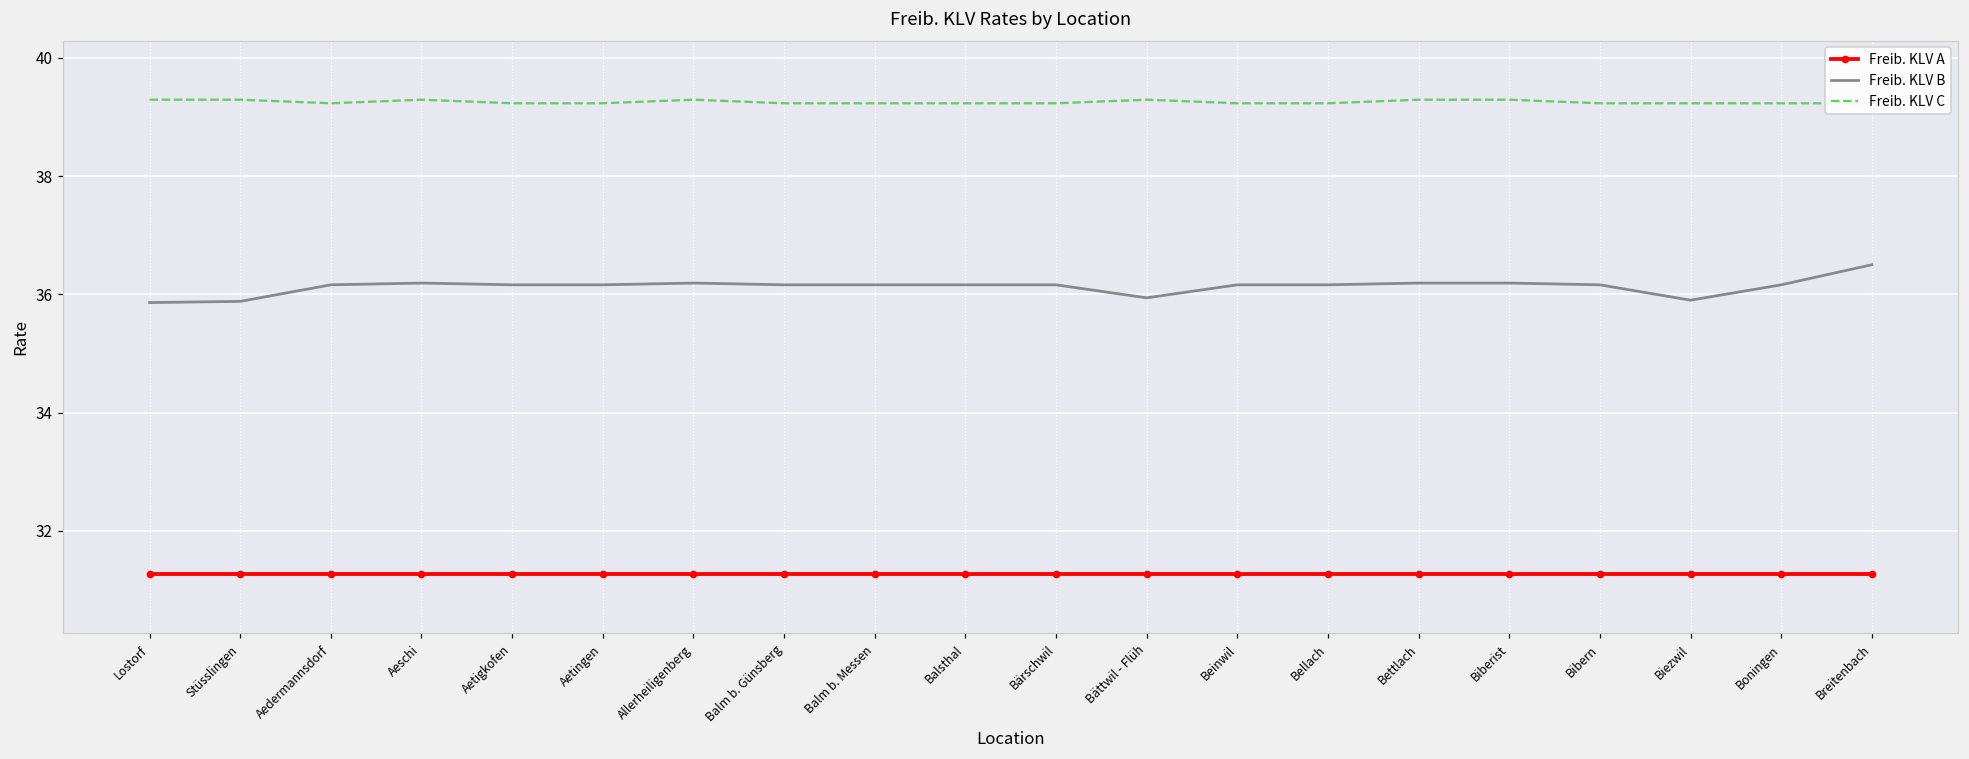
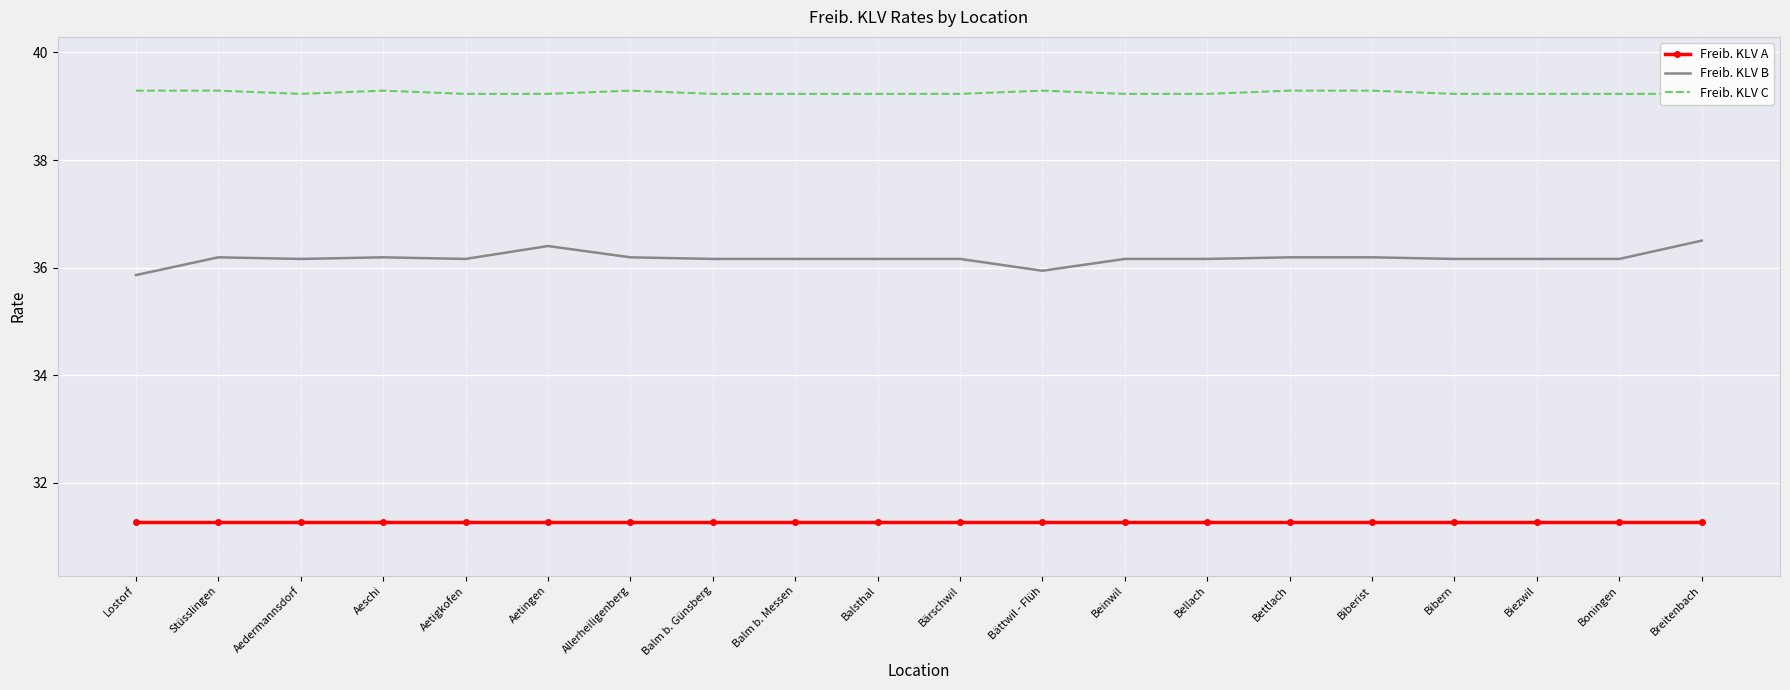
  {
    "Freib. KLV A": {
      "Lostorf": 31.3,
      "Stüsslingen": 31.3,
      "Aedermannsdorf": 31.3,
      "Aeschi": 31.3,
      "Aetigkofen": 31.3,
      "Aetingen": 31.3,
      "Allerheiligenberg": 31.3,
      "Balm b. Günsberg": 31.3,
      "Balm b. Messen": 31.3,
      "Balsthal": 31.3,
      "Bärschwil": 31.3,
      "Bättwil - Flüh": 31.3,
      "Beinwil": 31.3,
      "Bellach": 31.3,
      "Bettlach": 31.3,
      "Biberist": 31.3,
      "Bibern": 31.3,
      "Biezwil": 31.3,
      "Boningen": 31.3,
      "Breitenbach": 31.3
    },
    "Freib. KLV B": {
      "Lostorf": 35.9,
-     "Stüsslingen": 35.9,
+     "Stüsslingen": 36.2,
      "Aedermannsdorf": 36.2,
      "Aeschi": 36.2,
      "Aetigkofen": 36.2,
-     "Aetingen": 36.2,
+     "Aetingen": 36.4,
      "Allerheiligenberg": 36.2,
      "Balm b. Günsberg": 36.2,
      "Balm b. Messen": 36.2,
      "Balsthal": 36.2,
      "Bärschwil": 36.2,
      "Bättwil - Flüh": 35.9,
      "Beinwil": 36.2,
      "Bellach": 36.2,
      "Bettlach": 36.2,
      "Biberist": 36.2,
      "Bibern": 36.2,
-     "Biezwil": 35.9,
+     "Biezwil": 36.2,
      "Boningen": 36.2,
      "Breitenbach": 36.5
    },
    "Freib. KLV C": {
      "Lostorf": 39.3,
      "Stüsslingen": 39.3,
      "Aedermannsdorf": 39.2,
      "Aeschi": 39.3,
      "Aetigkofen": 39.2,
      "Aetingen": 39.2,
      "Allerheiligenberg": 39.3,
      "Balm b. Günsberg": 39.2,
      "Balm b. Messen": 39.2,
      "Balsthal": 39.2,
      "Bärschwil": 39.2,
      "Bättwil - Flüh": 39.3,
      "Beinwil": 39.2,
      "Bellach": 39.2,
      "Bettlach": 39.3,
      "Biberist": 39.3,
      "Bibern": 39.2,
      "Biezwil": 39.2,
      "Boningen": 39.2
    }
  }
